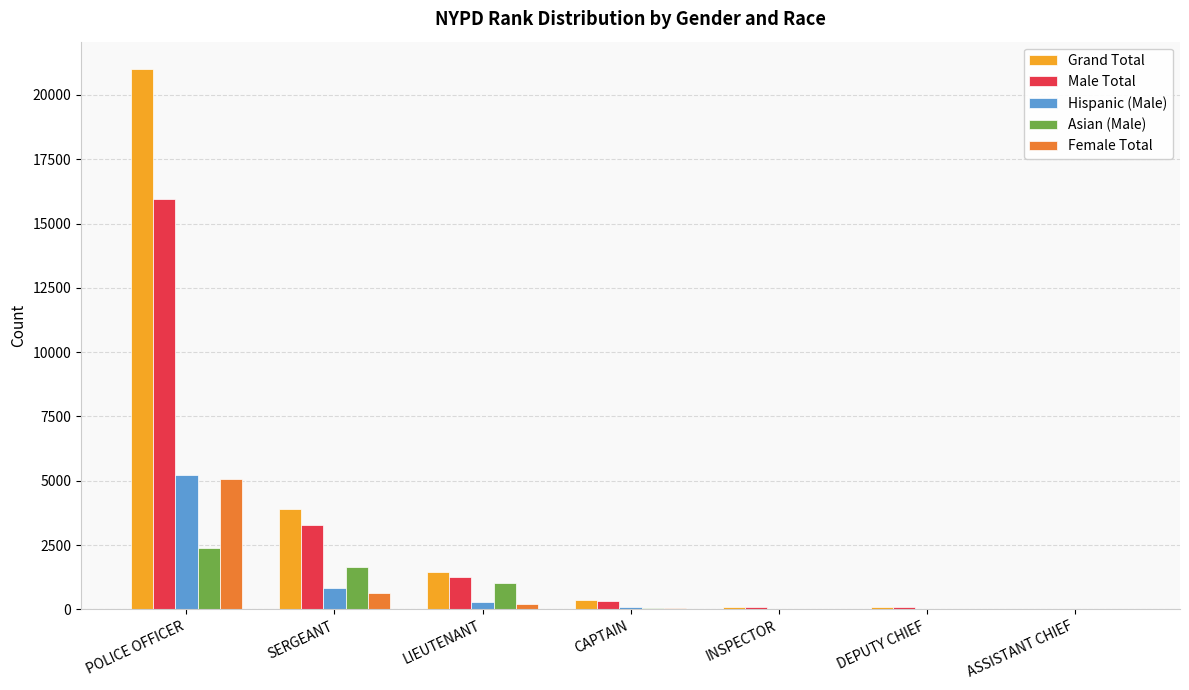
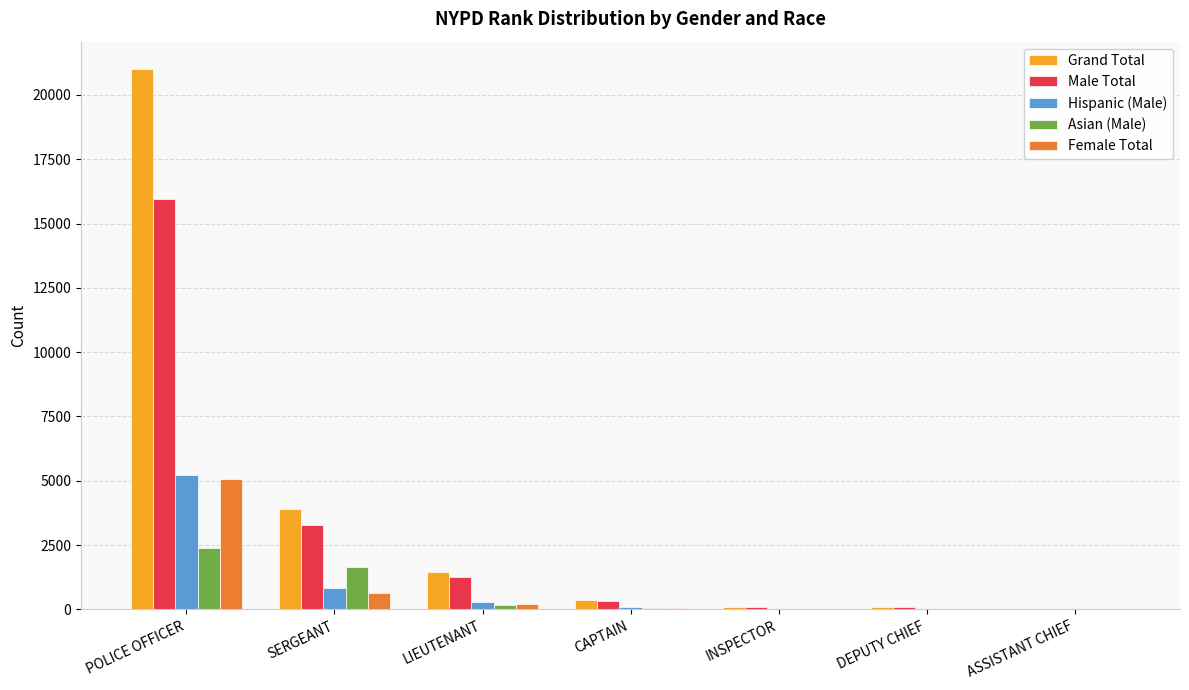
  {
    "Male Total": {
      "POLICE OFFICER": 15900,
      "SERGEANT": 3300,
      "LIEUTENANT": 1300,
      "CAPTAIN": 300
    },
    "Hispanic (Male)": {
      "POLICE OFFICER": 5200,
      "SERGEANT": 800,
      "LIEUTENANT": 300
    },
    "Asian (Male)": {
      "POLICE OFFICER": 2400,
      "SERGEANT": 1600,
-     "LIEUTENANT": 1000,
+     "LIEUTENANT": 200,
      "ASSISTANT CHIEF": 0
    }
  }
